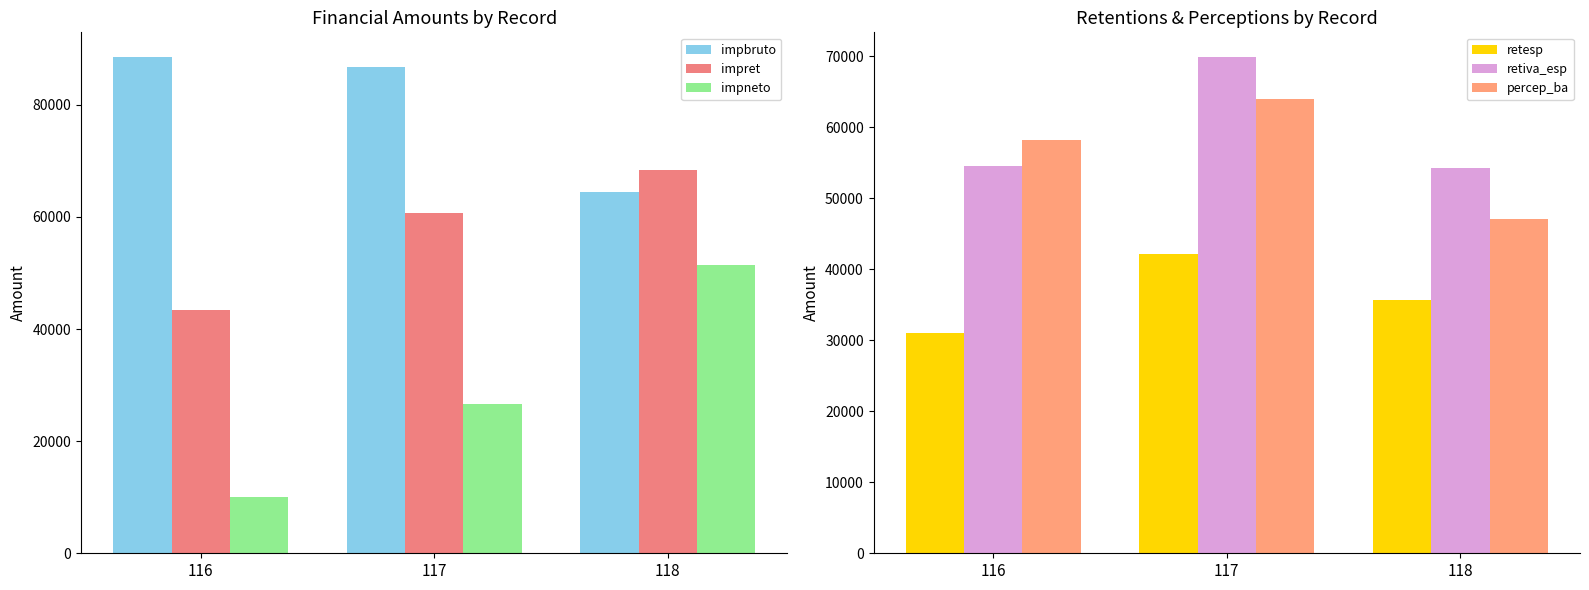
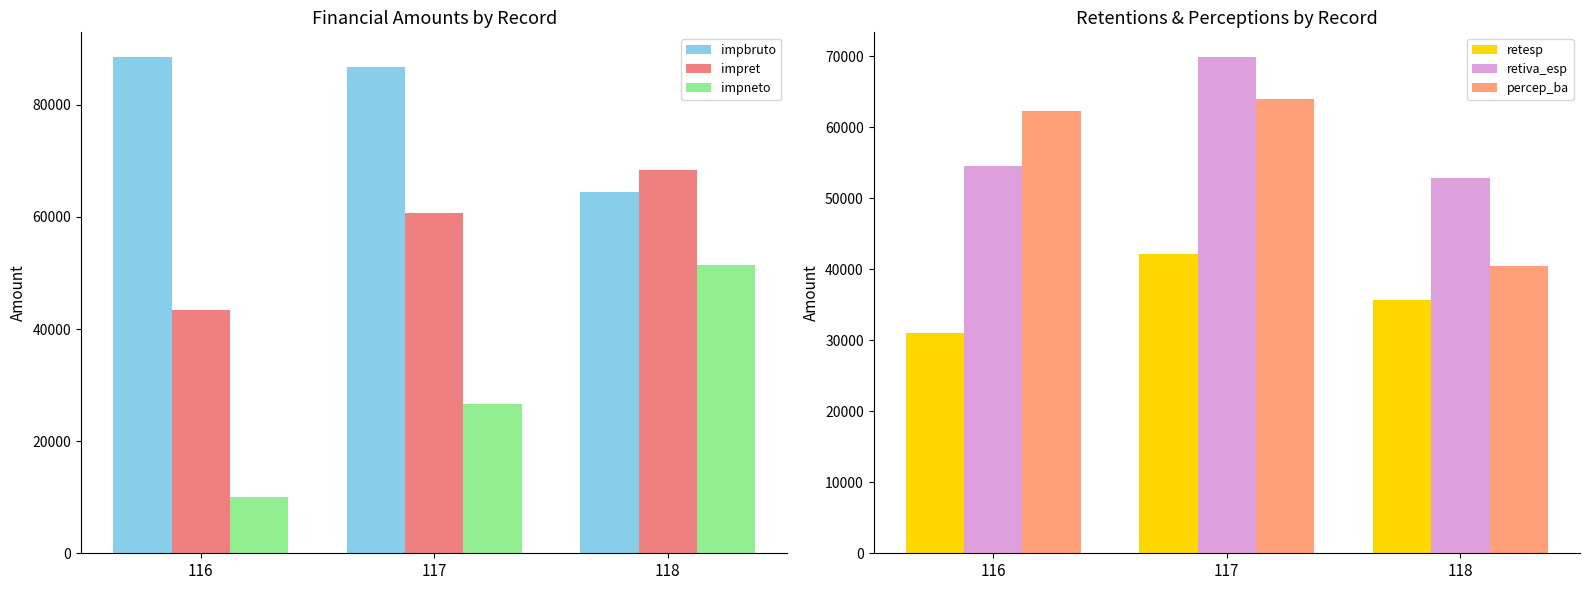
  {
    "Financial Amounts by Record": {
      "impbruto": {
        "116": 89000,
        "117": 87000,
        "118": 64000
      },
      "impret": {
        "116": 43000,
        "117": 61000,
        "118": 68000
      },
      "impneto": {
        "116": 10000,
        "117": 27000,
        "118": 51000
      }
    },
    "Retentions & Perceptions by Record": {
      "retesp": {
        "116": 31000,
        "117": 42000,
        "118": 36000
      },
      "retiva_esp": {
        "116": 55000,
        "117": 70000,
-       "118": 54000
+       "118": 53000
      },
      "percep_ba": {
-       "116": 58000,
+       "116": 62000,
        "117": 64000,
-       "118": 47000
+       "118": 40000
      }
    }
  }
